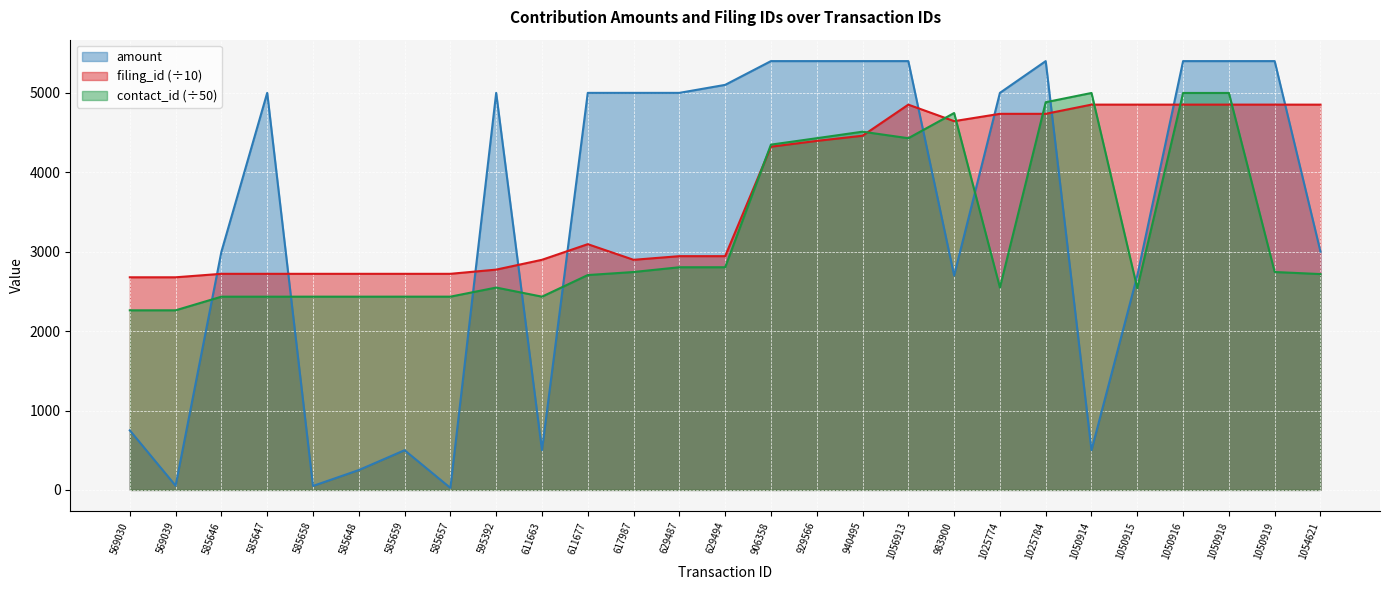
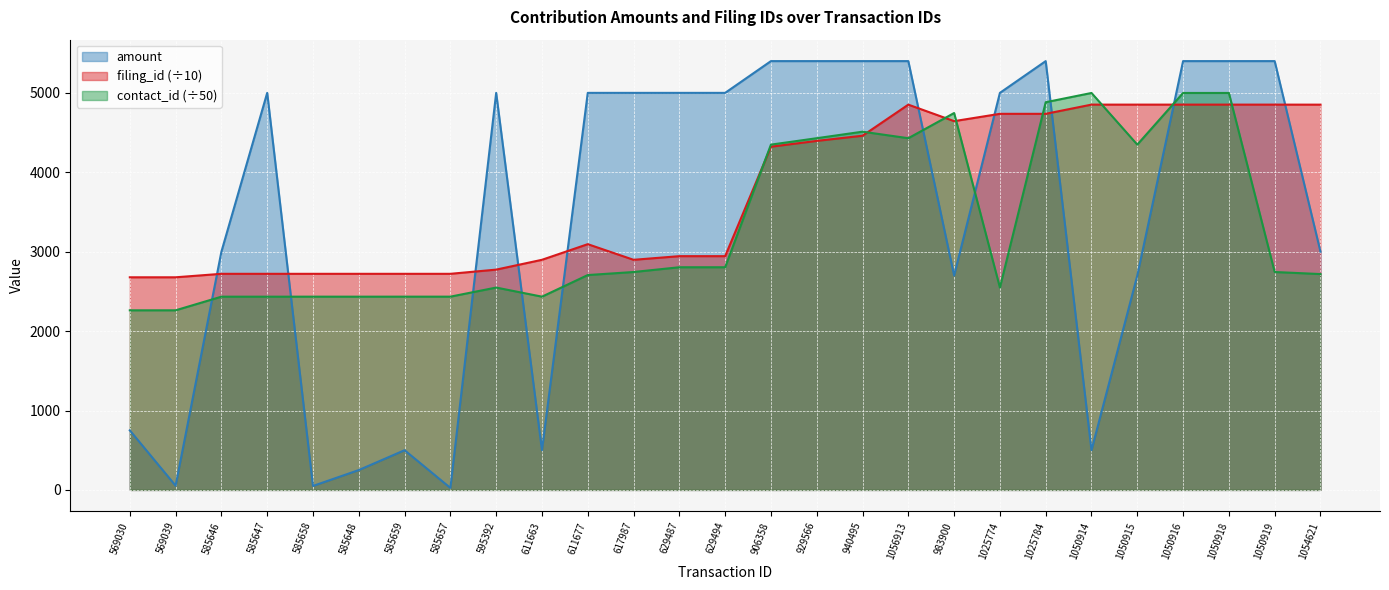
  {
    "amount": {
      "569030": 800,
      "569039": 100,
      "585646": 3000,
      "585647": 5000,
      "585658": 100,
      "585648": 300,
      "585659": 500,
      "585657": 0,
      "595392": 5000,
      "611663": 500,
      "611677": 5000,
      "617987": 5000,
      "629487": 5000,
-     "629494": 5100,
+     "629494": 5000,
      "906358": 5400,
      "929566": 5400,
      "940495": 5400,
      "1056913": 5400,
      "983900": 2700,
      "1025774": 5000,
      "1025784": 5400,
      "1050914": 500,
      "1050915": 2700,
      "1050916": 5400,
      "1050918": 5400,
      "1050919": 5400,
      "1054621": 3000
    },
    "filing_id (÷10)": {
      "569030": 2700,
      "569039": 2700,
      "585646": 2700,
      "585647": 2700,
      "585658": 2700,
      "585648": 2700,
      "585659": 2700,
      "585657": 2700,
      "595392": 2800,
      "611663": 2900,
      "611677": 3100,
      "617987": 2900,
      "629487": 2900,
      "629494": 2900,
      "929566": 4400,
      "940495": 4500,
      "1056913": 4900,
      "983900": 4600,
      "1025774": 4700,
      "1025784": 4700,
      "1050914": 4900,
      "1050915": 4900,
      "1050916": 4900,
      "1050918": 4900,
      "1050919": 4900,
      "1054621": 4900
    },
    "contact_id (÷50)": {
      "569030": 2300,
      "569039": 2300,
      "585646": 2400,
      "585647": 2400,
      "585658": 2400,
      "585648": 2400,
      "585659": 2400,
      "585657": 2400,
      "595392": 2500,
      "611663": 2400,
      "611677": 2700,
      "617987": 2700,
      "629487": 2800,
      "629494": 2800,
      "929566": 4400,
      "940495": 4500,
      "1056913": 4400,
      "983900": 4700,
      "1025774": 2500,
      "1025784": 4900,
      "1050914": 5000,
-     "1050915": 2500,
+     "1050915": 4300,
      "1050916": 5000,
      "1050918": 5000,
      "1050919": 2700,
      "1054621": 2700
    }
  }
